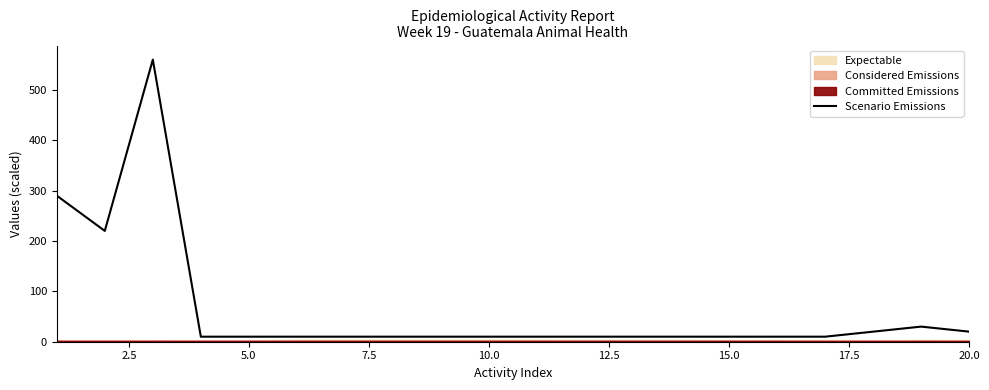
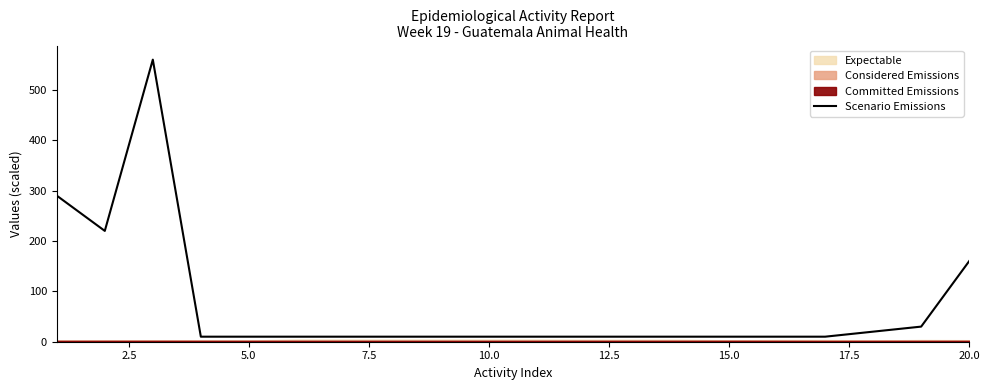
  {
    "Scenario Emissions": {
      "5.0": 10,
      "10.0": 10,
      "15.0": 10,
-     "20.0": 20
+     "20.0": 160
    }
  }
